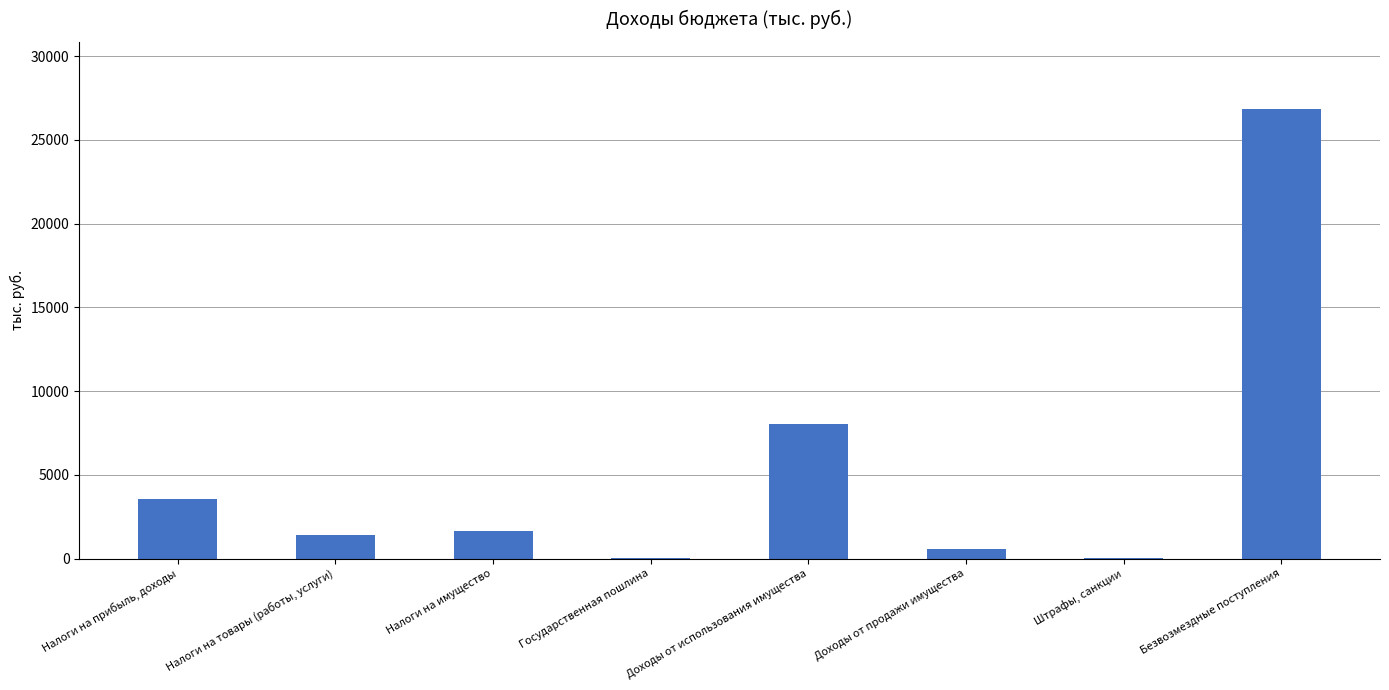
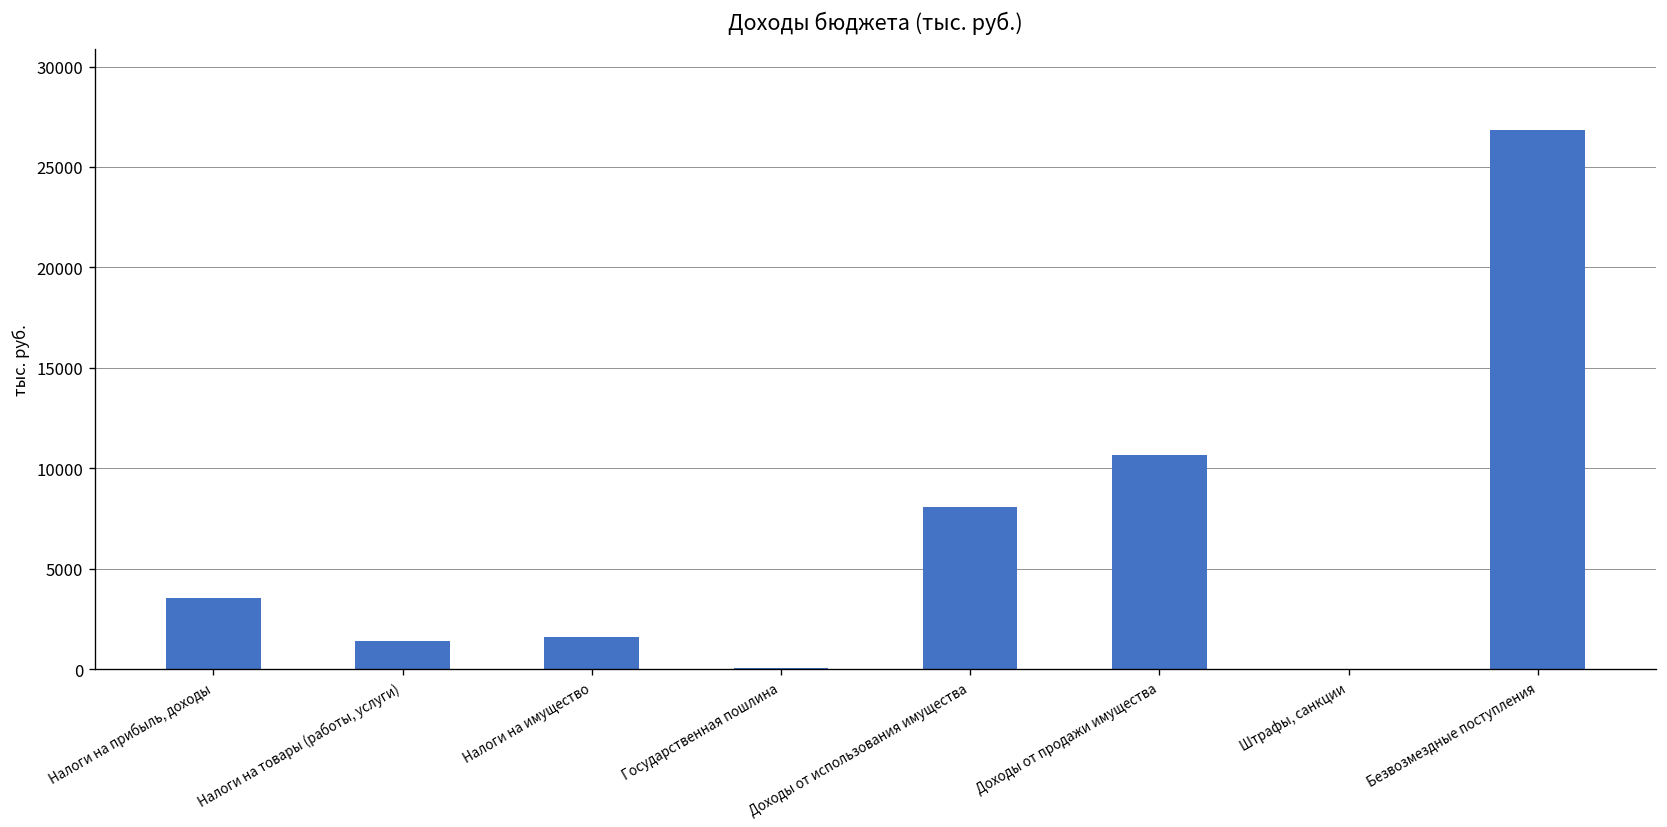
  {
    "Налоги на прибыль, доходы": 3500,
    "Налоги на товары (работы, услуги)": 1400,
    "Налоги на имущество": 1600,
    "Доходы от использования имущества": 8100,
-   "Доходы от продажи имущества": 600,
+   "Доходы от продажи имущества": 10700,
    "Безвозмездные поступления": 26800
  }
